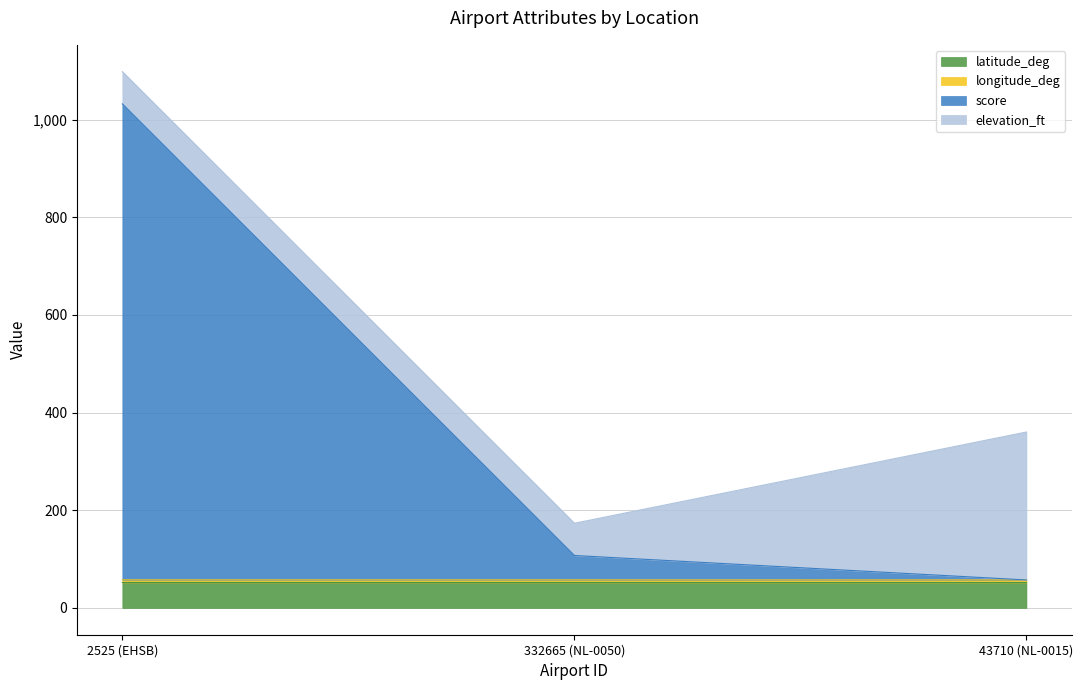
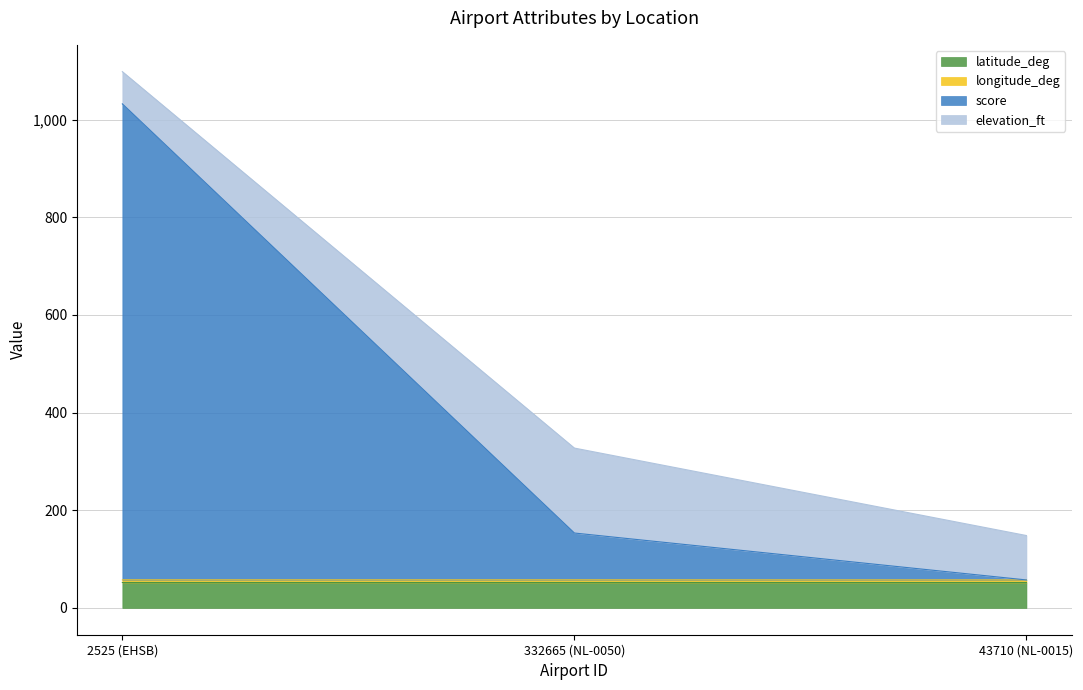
  {
    "latitude_deg": {
      "2525 (EHSB)": 50,
      "332665 (NL-0050)": 50,
      "43710 (NL-0015)": 50
    },
    "longitude_deg": {
      "2525 (EHSB)": 10,
      "332665 (NL-0050)": 10
    },
    "score": {
      "2525 (EHSB)": 970,
-     "332665 (NL-0050)": 50
+     "332665 (NL-0050)": 100
    },
    "elevation_ft": {
      "2525 (EHSB)": 70,
-     "332665 (NL-0050)": 70,
-     "43710 (NL-0015)": 300
+     "332665 (NL-0050)": 170,
+     "43710 (NL-0015)": 90
    }
  }
